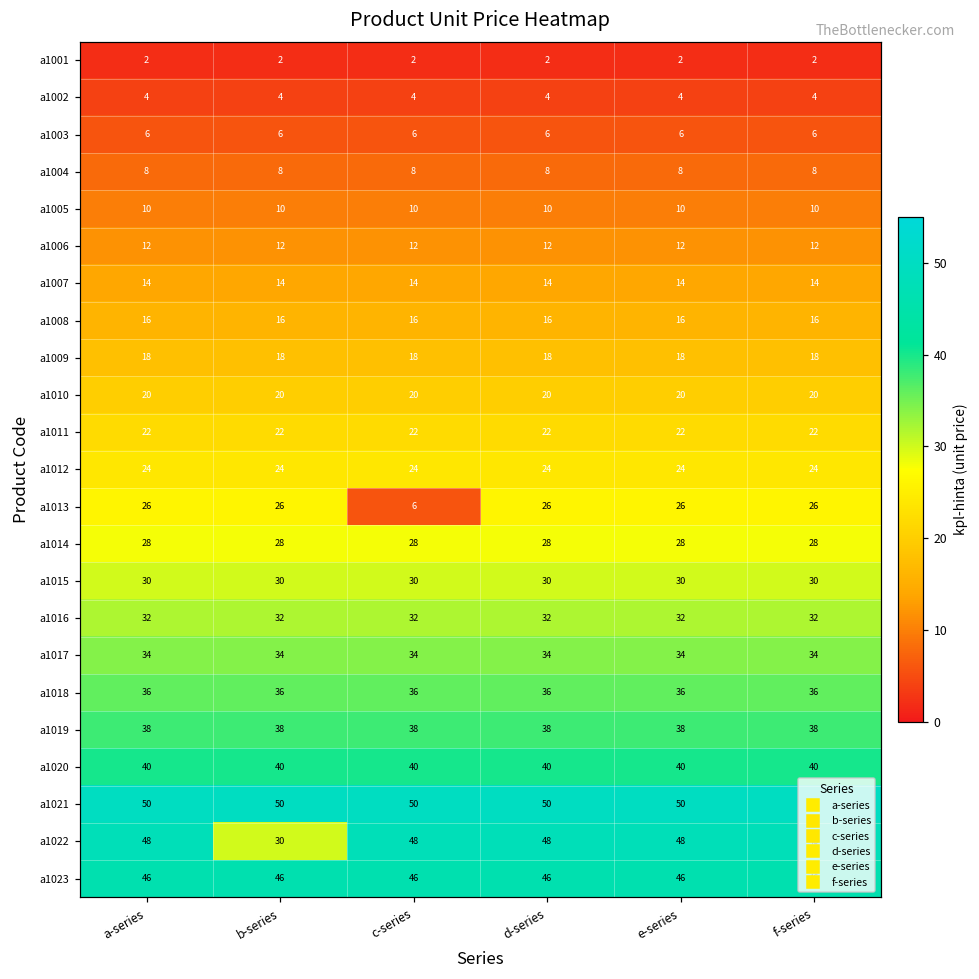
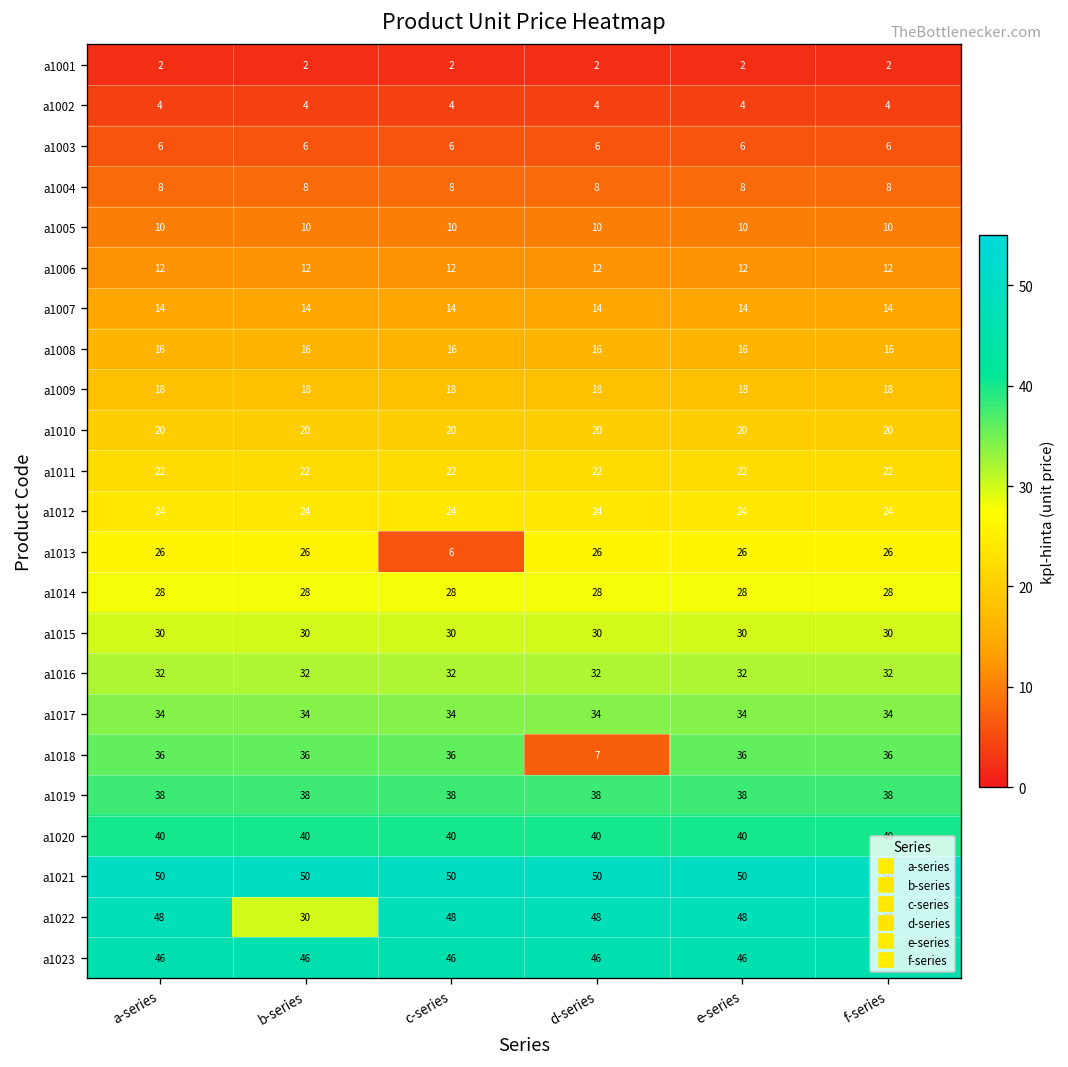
  {
    "a1001": {
      "a-series": 2,
      "b-series": 2,
      "c-series": 2,
      "d-series": 2,
      "e-series": 2,
      "f-series": 2
    },
    "a1002": {
      "a-series": 4,
      "b-series": 4,
      "c-series": 4,
      "d-series": 4,
      "e-series": 4,
      "f-series": 4
    },
    "a1003": {
      "a-series": 6,
      "b-series": 6,
      "c-series": 6,
      "d-series": 6,
      "e-series": 6,
      "f-series": 6
    },
    "a1004": {
      "a-series": 8,
      "b-series": 8,
      "c-series": 8,
      "d-series": 8,
      "e-series": 8,
      "f-series": 8
    },
    "a1005": {
      "a-series": 10,
      "b-series": 10,
      "c-series": 10,
      "d-series": 10,
      "e-series": 10,
      "f-series": 10
    },
    "a1006": {
      "a-series": 12,
      "b-series": 12,
      "c-series": 12,
      "d-series": 12,
      "e-series": 12,
      "f-series": 12
    },
    "a1007": {
      "a-series": 14,
      "b-series": 14,
      "c-series": 14,
      "d-series": 14,
      "e-series": 14,
      "f-series": 14
    },
    "a1008": {
      "a-series": 16,
      "b-series": 16,
      "c-series": 16,
      "d-series": 16,
      "e-series": 16,
      "f-series": 16
    },
    "a1009": {
      "a-series": 18,
      "b-series": 18,
      "c-series": 18,
      "d-series": 18,
      "e-series": 18,
      "f-series": 18
    },
    "a1010": {
      "a-series": 20,
      "b-series": 20,
      "c-series": 20,
      "d-series": 20,
      "e-series": 20,
      "f-series": 20
    },
    "a1011": {
      "a-series": 22,
      "b-series": 22,
      "c-series": 22,
      "d-series": 22,
      "e-series": 22,
      "f-series": 22
    },
    "a1012": {
      "a-series": 24,
      "b-series": 24,
      "c-series": 24,
      "d-series": 24,
      "e-series": 24,
      "f-series": 24
    },
    "a1013": {
      "a-series": 26,
      "b-series": 26,
      "c-series": 6,
      "d-series": 26,
      "e-series": 26,
      "f-series": 26
    },
    "a1014": {
      "a-series": 28,
      "b-series": 28,
      "c-series": 28,
      "d-series": 28,
      "e-series": 28,
      "f-series": 28
    },
    "a1015": {
      "a-series": 30,
      "b-series": 30,
      "c-series": 30,
      "d-series": 30,
      "e-series": 30,
      "f-series": 30
    },
    "a1016": {
      "a-series": 32,
      "b-series": 32,
      "c-series": 32,
      "d-series": 32,
      "e-series": 32,
      "f-series": 32
    },
    "a1017": {
      "a-series": 34,
      "b-series": 34,
      "c-series": 34,
      "d-series": 34,
      "e-series": 34,
      "f-series": 34
    },
    "a1018": {
      "a-series": 36,
      "b-series": 36,
      "c-series": 36,
-     "d-series": 36,
+     "d-series": 7,
      "e-series": 36,
      "f-series": 36
    },
    "a1019": {
      "a-series": 38,
      "b-series": 38,
      "c-series": 38,
      "d-series": 38,
      "e-series": 38,
      "f-series": 38
    },
    "a1020": {
      "a-series": 40,
      "b-series": 40,
      "c-series": 40,
      "d-series": 40,
      "e-series": 40,
      "f-series": 40
    },
    "a1021": {
      "a-series": 50,
      "b-series": 50,
      "c-series": 50,
      "d-series": 50,
      "e-series": 50
    },
    "a1022": {
      "a-series": 48,
      "b-series": 30,
      "c-series": 48,
      "d-series": 48,
      "e-series": 48
    },
    "a1023": {
      "a-series": 46,
      "b-series": 46,
      "c-series": 46,
      "d-series": 46,
      "e-series": 46
    }
  }
